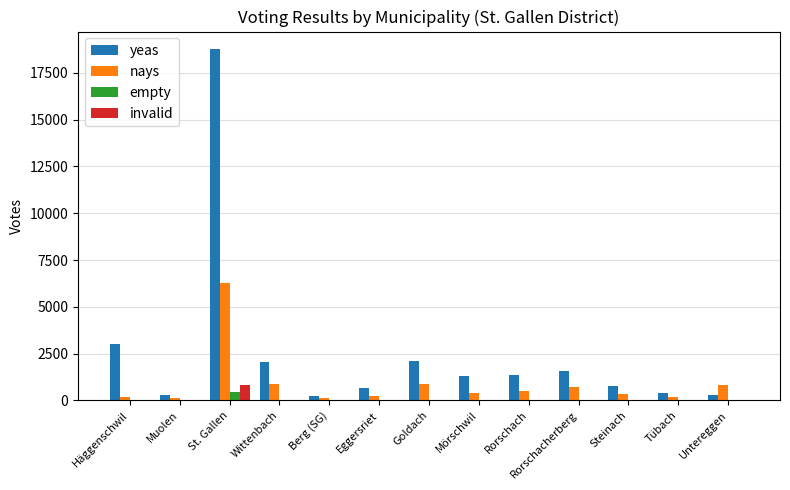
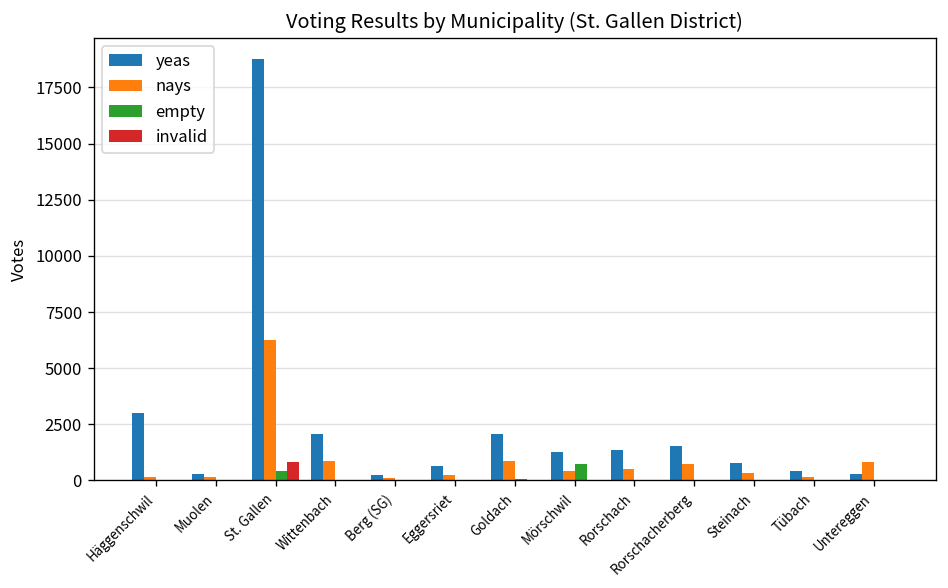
  {
    "yeas": {
      "Häggenschwil": 3000,
      "Muolen": 300,
      "St. Gallen": 18800,
      "Wittenbach": 2100,
      "Berg (SG)": 200,
      "Eggersriet": 700,
      "Goldach": 2100,
      "Mörschwil": 1300,
      "Rorschach": 1400,
      "Rorschacherberg": 1500,
      "Steinach": 800,
      "Tübach": 400,
      "Untereggen": 300
    },
    "nays": {
      "Häggenschwil": 200,
      "Muolen": 100,
      "St. Gallen": 6300,
      "Wittenbach": 900,
      "Eggersriet": 200,
      "Goldach": 900,
      "Mörschwil": 400,
      "Rorschach": 500,
      "Rorschacherberg": 700,
      "Steinach": 300,
      "Tübach": 200,
      "Untereggen": 800
    },
    "empty": {
      "St. Gallen": 400,
-     "Mörschwil": 0
+     "Mörschwil": 700
    },
    "invalid": {
      "Häggenschwil": 0,
      "St. Gallen": 800,
      "Wittenbach": 0,
      "Berg (SG)": 0,
      "Eggersriet": 0,
      "Goldach": 0,
      "Mörschwil": 0,
      "Rorschacherberg": 0,
      "Steinach": 0,
      "Tübach": 0,
      "Untereggen": 0
    }
  }
